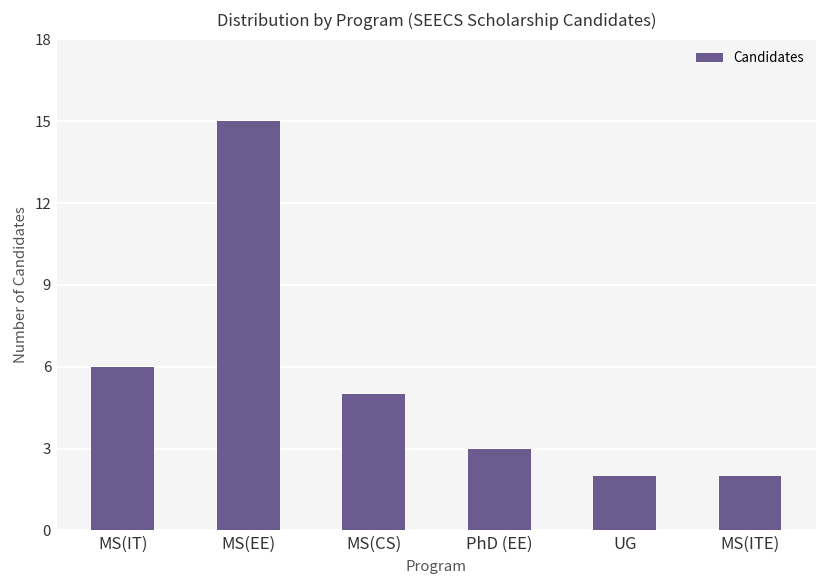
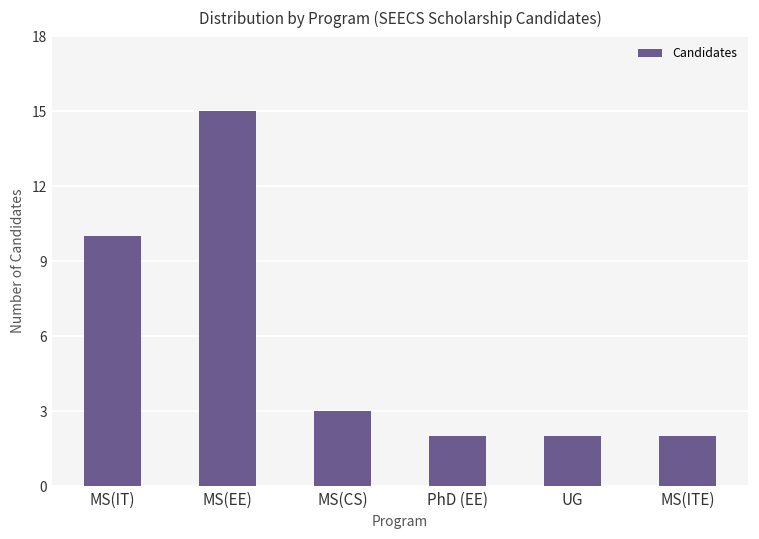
  {
-   "MS(IT)": 6,
+   "MS(IT)": 10,
    "MS(EE)": 15,
-   "MS(CS)": 5,
-   "PhD (EE)": 3,
+   "MS(CS)": 3,
+   "PhD (EE)": 2,
    "UG": 2,
    "MS(ITE)": 2
  }
